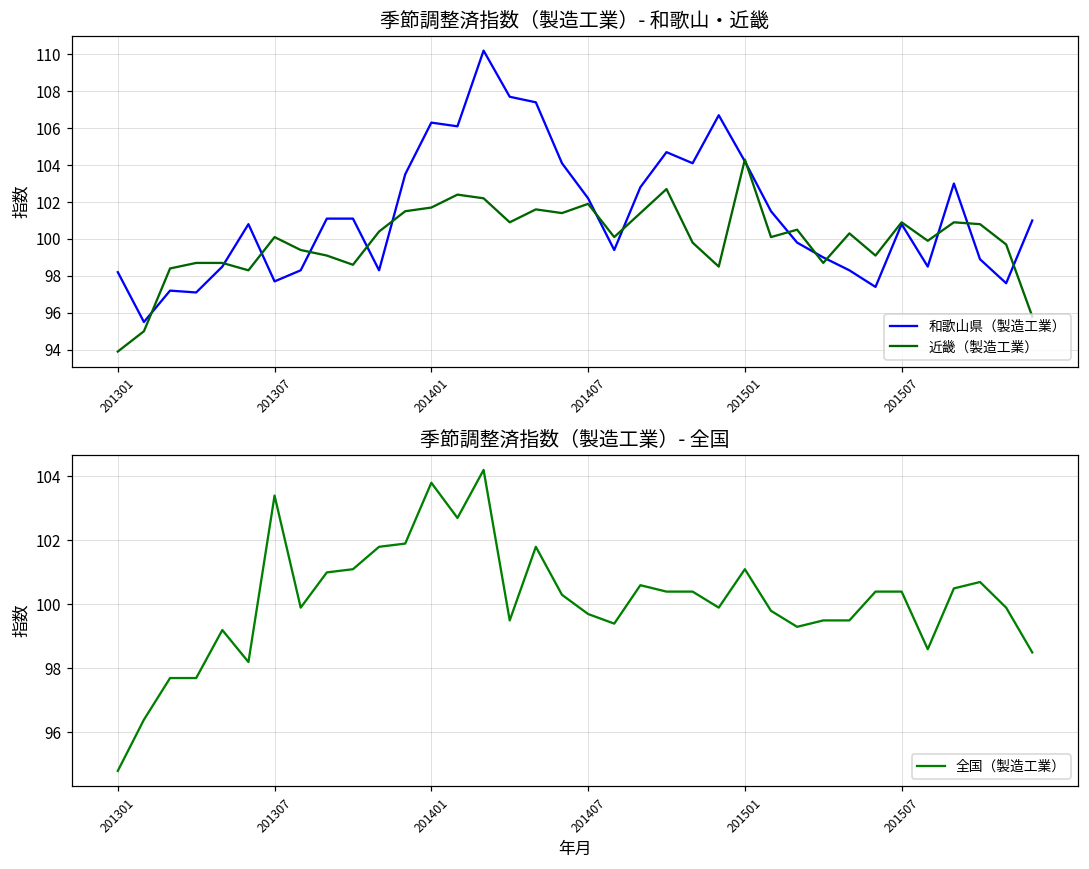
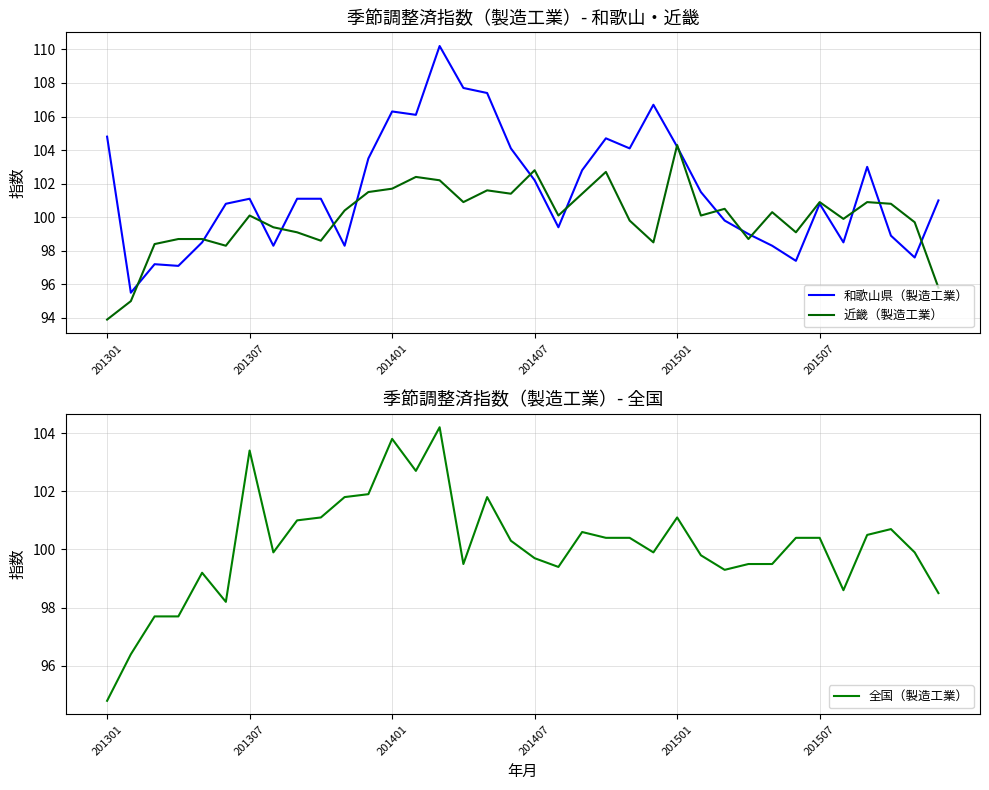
  {
    "季節調整済指数（製造工業）- 和歌山・近畿": {
      "和歌山県（製造工業）": {
-       "201301": 98.2,
-       "201307": 97.7,
+       "201301": 104.8,
+       "201307": 101.1,
        "201401": 106.3,
        "201407": 102.2
      },
      "近畿（製造工業）": {
        "201301": 93.9,
        "201307": 100.1,
        "201401": 101.7,
-       "201407": 101.9
+       "201407": 102.8
      }
    },
    "季節調整済指数（製造工業）- 全国": {
      "201301": 94.8,
      "201307": 103.4,
      "201401": 103.8,
      "201407": 99.7,
      "201501": 101.1,
      "201507": 100.4
    }
  }
